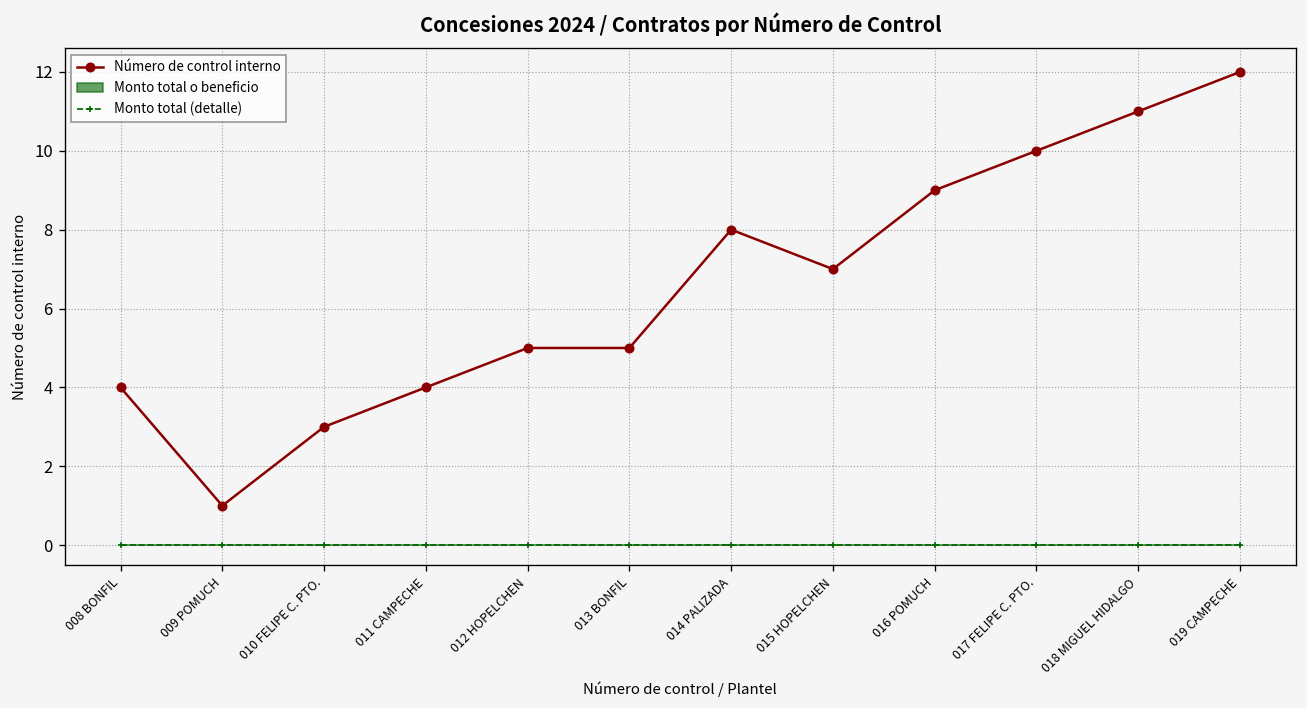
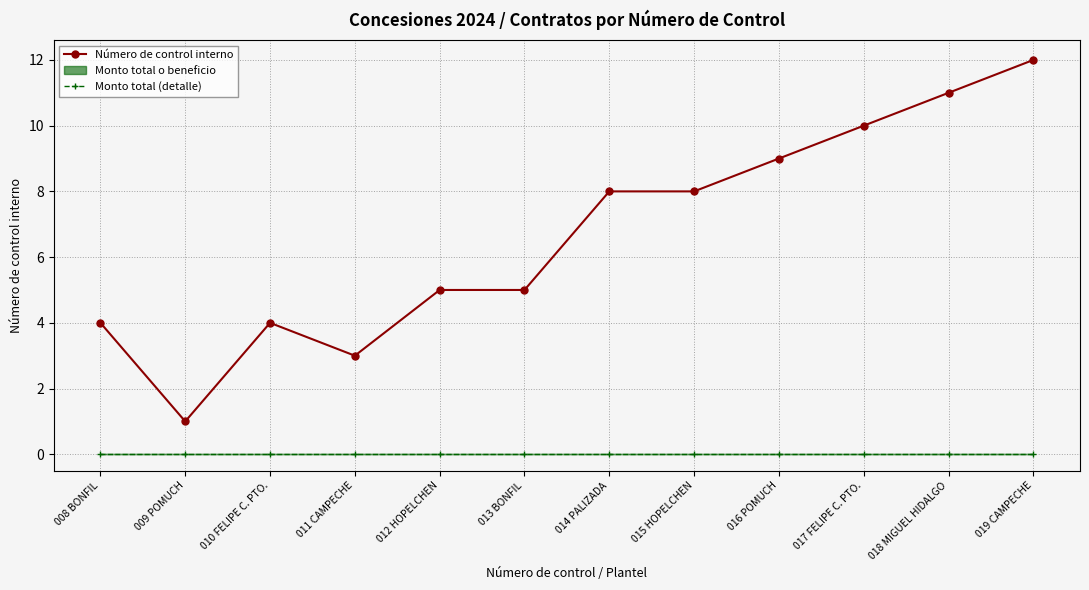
  {
    "Número de control interno": {
      "008 BONFIL": 4,
      "009 POMUCH": 1,
-     "010 FELIPE C. PTO.": 3,
-     "011 CAMPECHE": 4,
+     "010 FELIPE C. PTO.": 4,
+     "011 CAMPECHE": 3,
      "012 HOPELCHEN": 5,
      "013 BONFIL": 5,
      "014 PALIZADA": 8,
-     "015 HOPELCHEN": 7,
+     "015 HOPELCHEN": 8,
      "016 POMUCH": 9,
      "017 FELIPE C. PTO.": 10,
      "018 MIGUEL HIDALGO": 11,
      "019 CAMPECHE": 12
    },
    "Monto total o beneficio": {
      "008 BONFIL": 0,
      "009 POMUCH": 0,
      "010 FELIPE C. PTO.": 0,
      "011 CAMPECHE": 0,
      "012 HOPELCHEN": 0,
      "013 BONFIL": 0,
      "014 PALIZADA": 0,
      "015 HOPELCHEN": 0,
      "016 POMUCH": 0,
      "017 FELIPE C. PTO.": 0,
      "018 MIGUEL HIDALGO": 0,
      "019 CAMPECHE": 0
    }
  }
